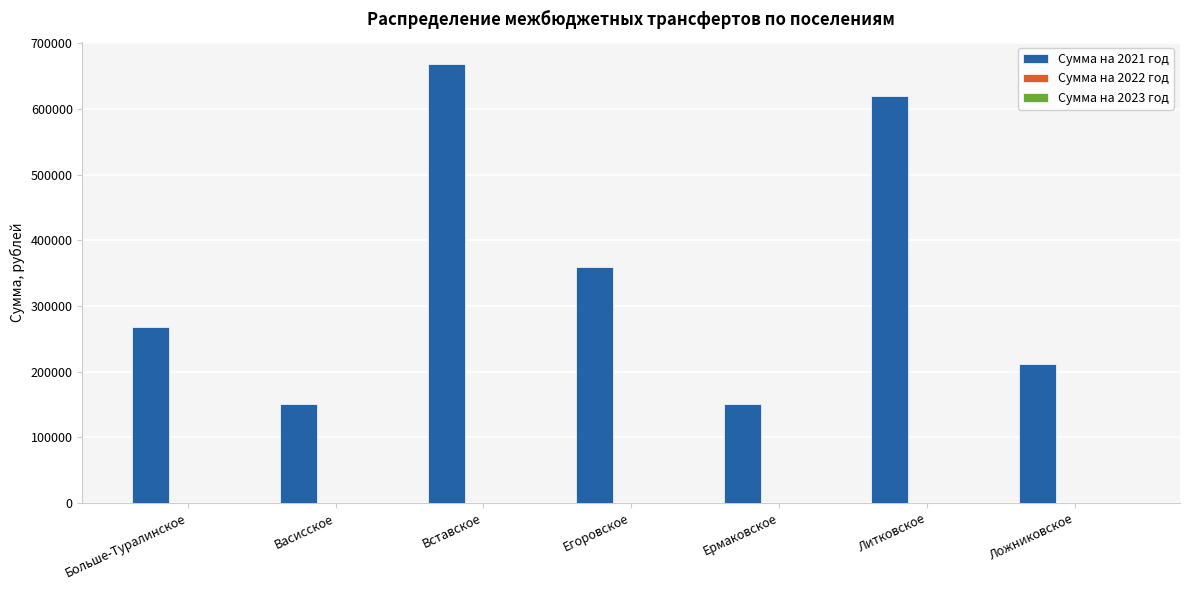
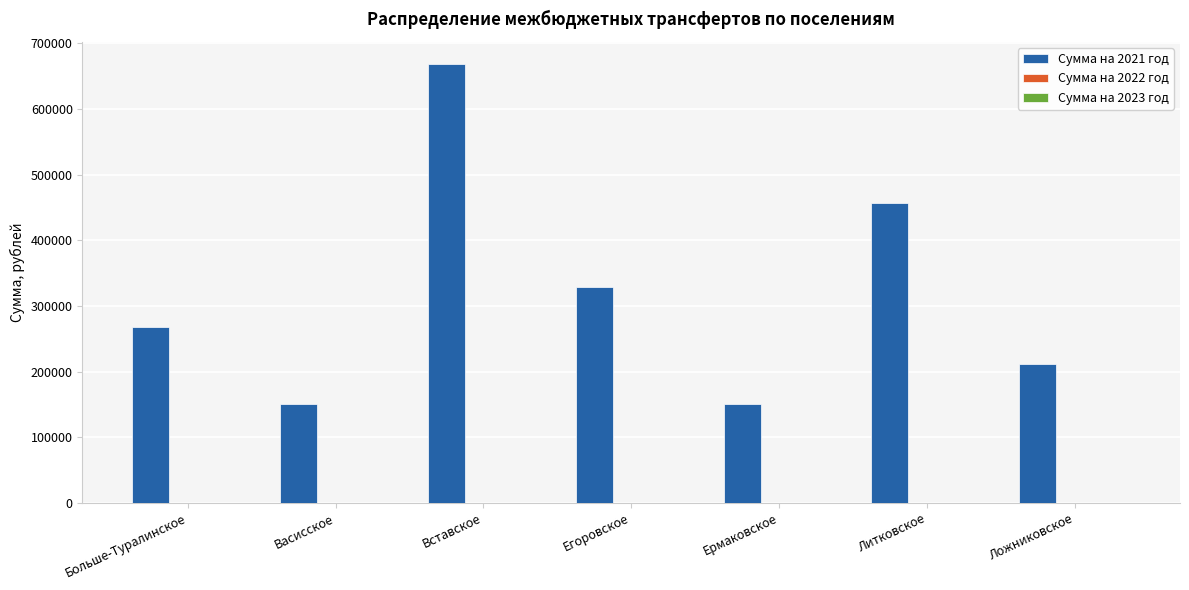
  {
    "Сумма на 2021 год": {
      "Больше-Туралинское": 270000,
      "Васисское": 150000,
      "Вставское": 670000,
-     "Егоровское": 360000,
+     "Егоровское": 330000,
      "Ермаковское": 150000,
-     "Литковское": 620000,
+     "Литковское": 460000,
      "Ложниковское": 210000
    },
    "Сумма на 2022 год": {
      "Больше-Туралинское": 0,
      "Васисское": 0,
      "Вставское": 0,
      "Егоровское": 0,
      "Ермаковское": 0,
      "Литковское": 0,
      "Ложниковское": 0
    },
    "Сумма на 2023 год": {
      "Больше-Туралинское": 0,
      "Васисское": 0,
      "Вставское": 0,
      "Егоровское": 0,
      "Ермаковское": 0,
      "Литковское": 0,
      "Ложниковское": 0
    }
  }
